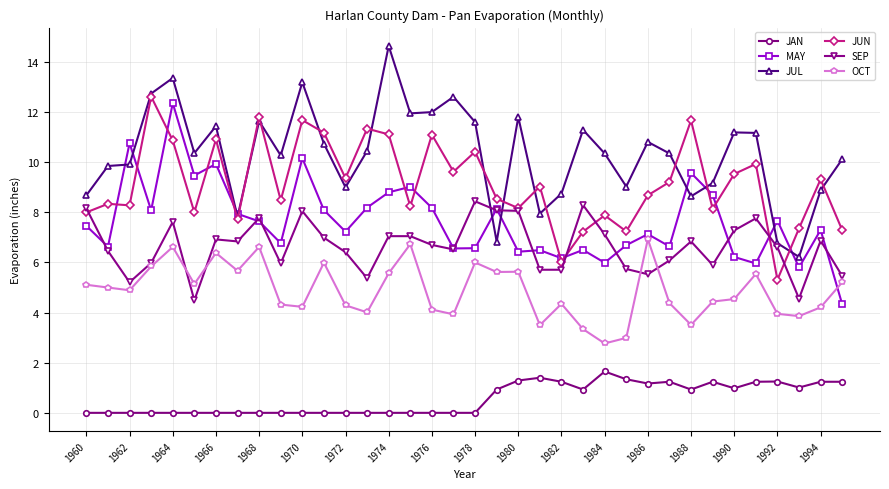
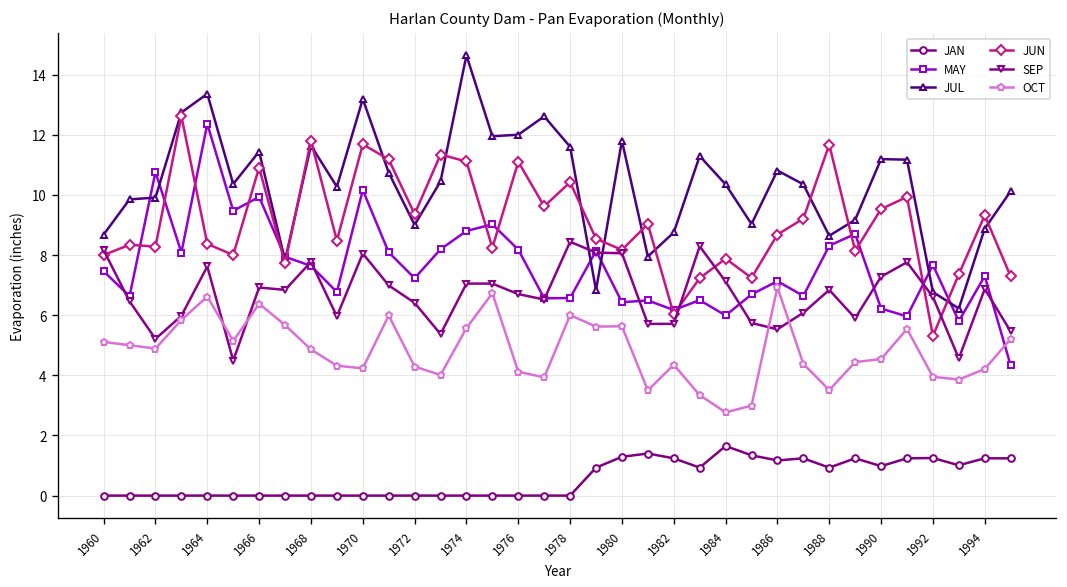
  {
    "MAY": {
      "1960": 7.5,
      "1962": 10.8,
      "1964": 12.4,
      "1966": 9.9,
      "1968": 7.6,
      "1970": 10.2,
      "1972": 7.2,
      "1974": 8.8,
      "1976": 8.2,
      "1978": 6.6,
      "1980": 6.4,
      "1982": 6.2,
      "1984": 6.0,
      "1986": 7.1,
-     "1988": 9.6,
+     "1988": 8.3,
      "1990": 6.2,
      "1992": 7.7,
      "1994": 7.3
    },
    "JUN": {
      "1960": 8.0,
      "1962": 8.3,
-     "1964": 10.9,
+     "1964": 8.4,
      "1966": 10.9,
      "1968": 11.8,
      "1970": 11.7,
      "1972": 9.4,
      "1974": 11.1,
      "1976": 11.1,
      "1978": 10.4,
      "1980": 8.2,
      "1982": 6.0,
      "1984": 7.9,
      "1986": 8.7,
      "1988": 11.7,
      "1990": 9.5,
      "1992": 5.3,
      "1994": 9.3
    },
    "OCT": {
      "1960": 5.1,
      "1962": 4.9,
      "1964": 6.6,
      "1966": 6.4,
-     "1968": 6.6,
+     "1968": 4.9,
      "1970": 4.2,
      "1972": 4.3,
      "1974": 5.6,
      "1976": 4.1,
      "1978": 6.0,
      "1980": 5.6,
      "1982": 4.4,
      "1984": 2.8,
      "1986": 6.9,
      "1988": 3.5,
      "1990": 4.5,
      "1992": 4.0,
      "1994": 4.2
    }
  }
